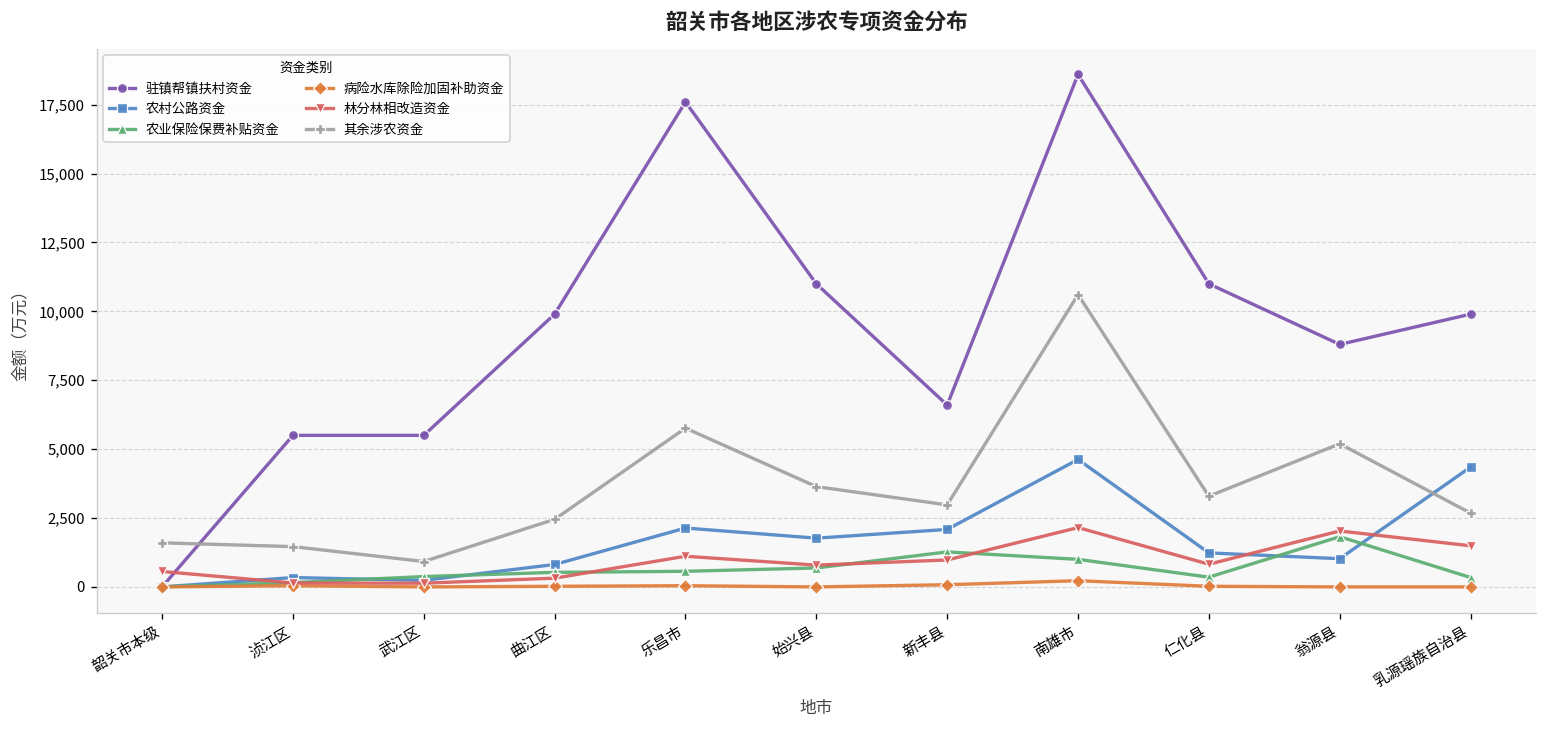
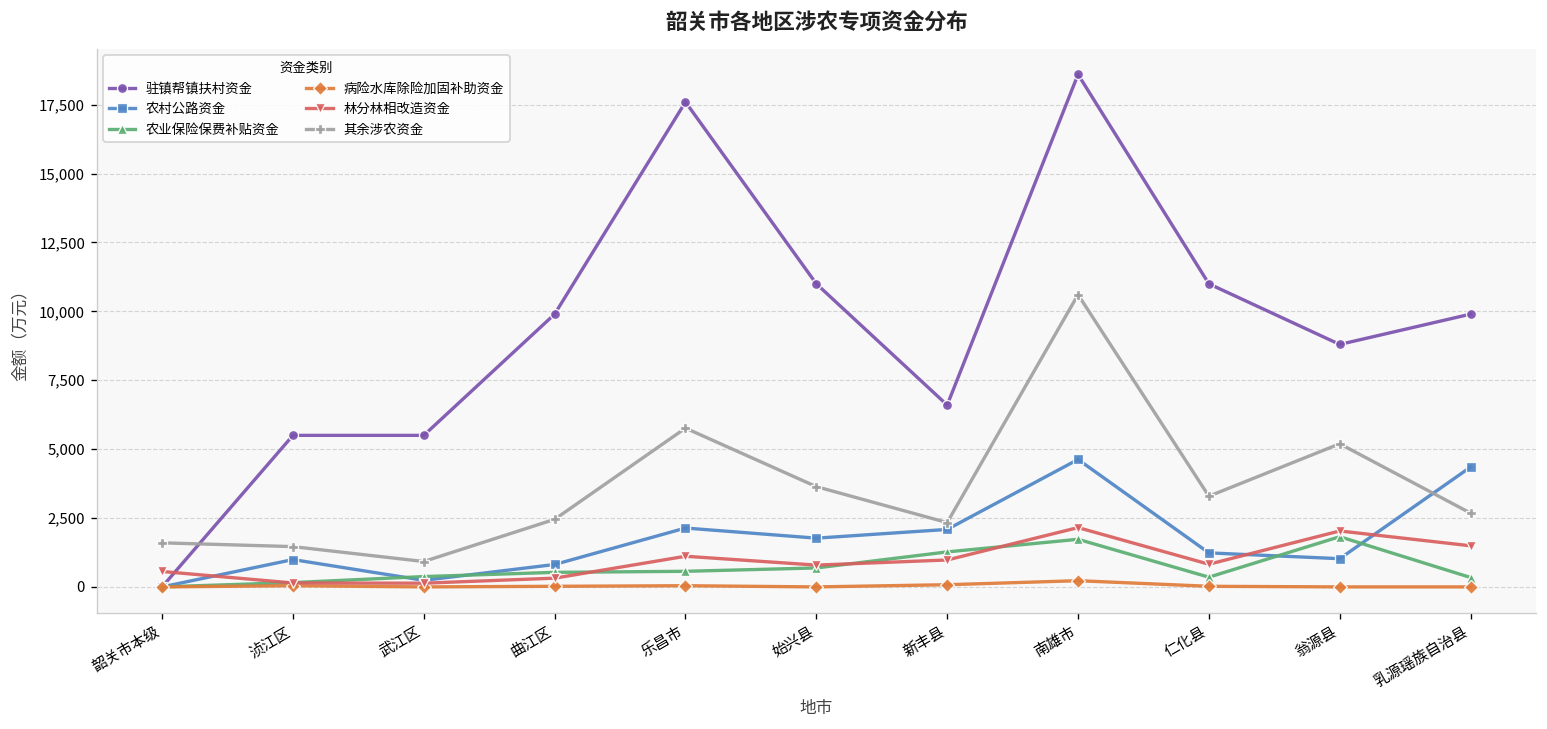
  {
    "驻镇帮镇扶村资金": {
      "浈江区": "5,500",
      "武江区": "5,500",
      "曲江区": "9,900",
      "乐昌市": "17,600",
      "始兴县": "11,000",
      "新丰县": "6,600",
      "南雄市": "18,600",
      "仁化县": "11,000",
      "翁源县": "8,800",
      "乳源瑶族自治县": "9,900"
    },
    "农村公路资金": {
-     "浈江区": "300",
+     "浈江区": "1,000",
      "曲江区": "800",
      "乐昌市": "2,100",
      "始兴县": "1,800",
      "新丰县": "2,100",
      "南雄市": "4,600",
      "仁化县": "1,200",
      "翁源县": "1,000",
      "乳源瑶族自治县": "4,300"
    },
    "农业保险保费补贴资金": {
      "武江区": "400",
      "曲江区": "500",
      "乐昌市": "600",
      "新丰县": "1,300",
-     "南雄市": "1,000",
+     "南雄市": "1,700",
      "仁化县": "400",
      "翁源县": "1,800",
      "乳源瑶族自治县": "300"
    },
    "其余涉农资金": {
      "韶关市本级": "1,600",
      "浈江区": "1,500",
      "武江区": "900",
      "曲江区": "2,500",
      "乐昌市": "5,800",
      "始兴县": "3,600",
-     "新丰县": "3,000",
+     "新丰县": "2,300",
      "南雄市": "10,600",
      "仁化县": "3,300",
      "翁源县": "5,200",
      "乳源瑶族自治县": "2,700"
    }
  }
